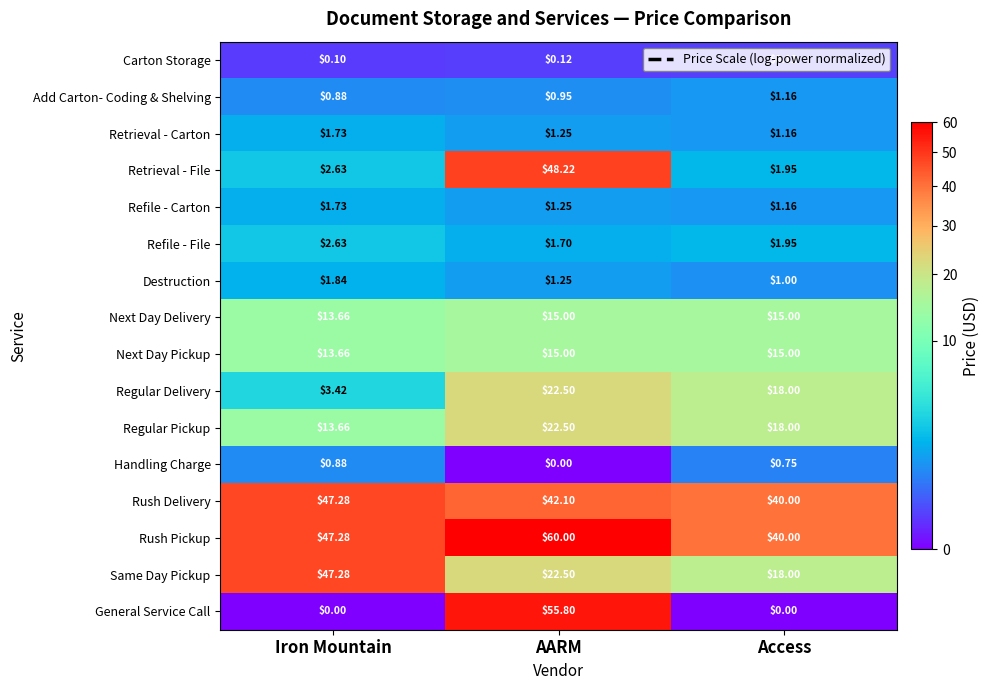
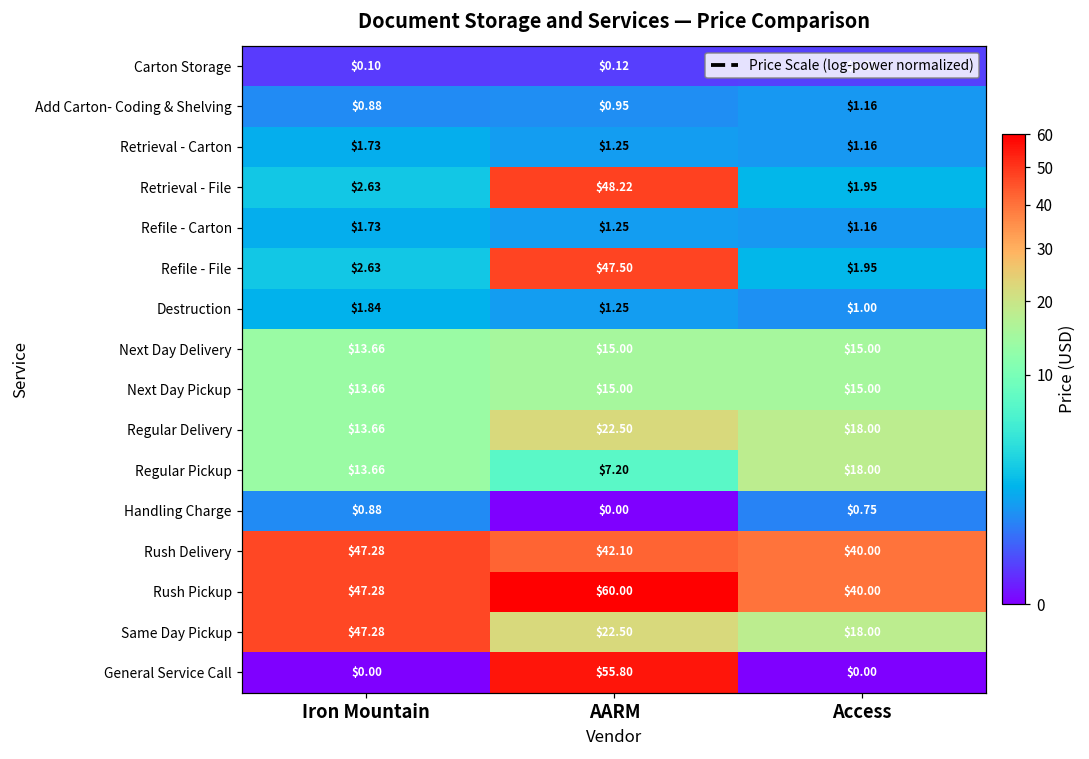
  {
    "Carton Storage": {
      "Iron Mountain": "$0.10",
      "AARM": "$0.12"
    },
    "Add Carton- Coding & Shelving": {
      "Iron Mountain": "$0.88",
      "AARM": "$0.95",
      "Access": "$1.16"
    },
    "Retrieval - Carton": {
      "Iron Mountain": "$1.73",
      "AARM": "$1.25",
      "Access": "$1.16"
    },
    "Retrieval - File": {
      "Iron Mountain": "$2.63",
      "AARM": "$48.22",
      "Access": "$1.95"
    },
    "Refile - Carton": {
      "Iron Mountain": "$1.73",
      "AARM": "$1.25",
      "Access": "$1.16"
    },
    "Refile - File": {
      "Iron Mountain": "$2.63",
-     "AARM": "$1.70",
+     "AARM": "$47.50",
      "Access": "$1.95"
    },
    "Destruction": {
      "Iron Mountain": "$1.84",
      "AARM": "$1.25",
      "Access": "$1.00"
    },
    "Next Day Delivery": {
      "Iron Mountain": "$13.66",
      "AARM": "$15.00",
      "Access": "$15.00"
    },
    "Next Day Pickup": {
      "Iron Mountain": "$13.66",
      "AARM": "$15.00",
      "Access": "$15.00"
    },
    "Regular Delivery": {
-     "Iron Mountain": "$3.42",
+     "Iron Mountain": "$13.66",
      "AARM": "$22.50",
      "Access": "$18.00"
    },
    "Regular Pickup": {
      "Iron Mountain": "$13.66",
-     "AARM": "$22.50",
+     "AARM": "$7.20",
      "Access": "$18.00"
    },
    "Handling Charge": {
      "Iron Mountain": "$0.88",
      "AARM": "$0.00",
      "Access": "$0.75"
    },
    "Rush Delivery": {
      "Iron Mountain": "$47.28",
      "AARM": "$42.10",
      "Access": "$40.00"
    },
    "Rush Pickup": {
      "Iron Mountain": "$47.28",
      "AARM": "$60.00",
      "Access": "$40.00"
    },
    "Same Day Pickup": {
      "Iron Mountain": "$47.28",
      "AARM": "$22.50",
      "Access": "$18.00"
    },
    "General Service Call": {
      "Iron Mountain": "$0.00",
      "AARM": "$55.80",
      "Access": "$0.00"
    }
  }
